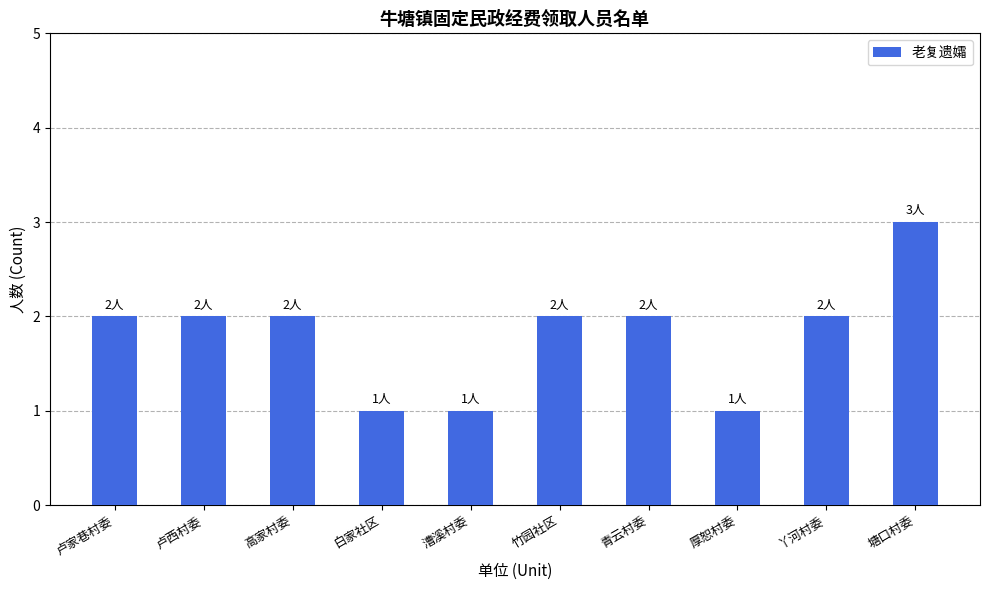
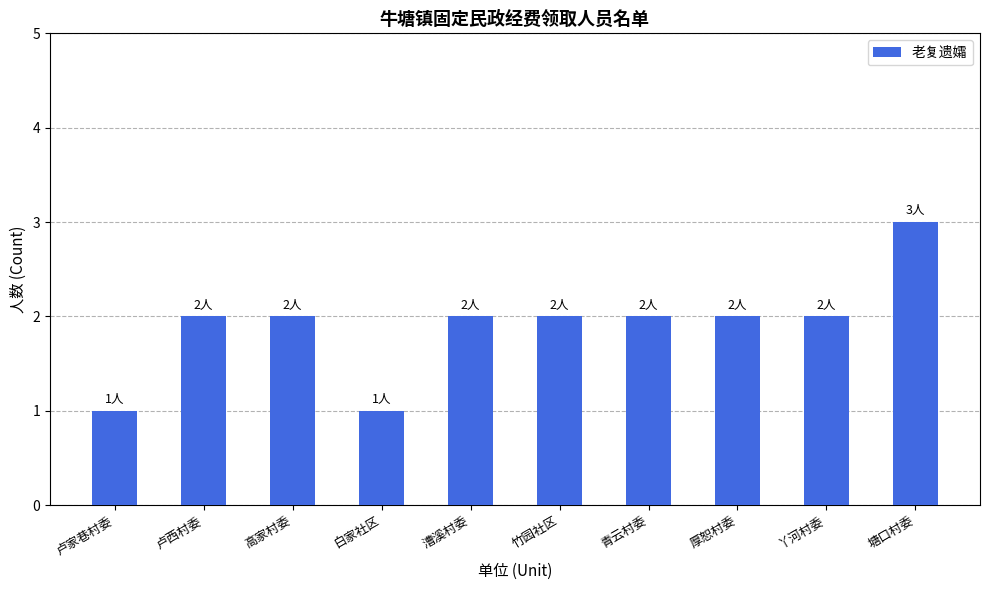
  {
-   "卢家巷村委": "2人",
+   "卢家巷村委": "1人",
    "卢西村委": "2人",
    "高家村委": "2人",
    "白家社区": "1人",
-   "漕溪村委": "1人",
+   "漕溪村委": "2人",
    "竹园社区": "2人",
    "青云村委": "2人",
-   "厚恕村委": "1人",
+   "厚恕村委": "2人",
    "丫河村委": "2人",
    "塘口村委": "3人"
  }
